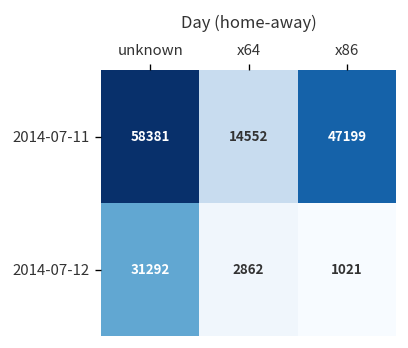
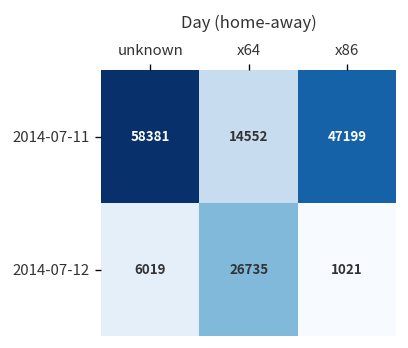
  {
    "2014-07-11": {
      "unknown": 58381,
      "x64": 14552,
      "x86": 47199
    },
    "2014-07-12": {
-     "unknown": 31292,
-     "x64": 2862,
+     "unknown": 6019,
+     "x64": 26735,
      "x86": 1021
    }
  }
